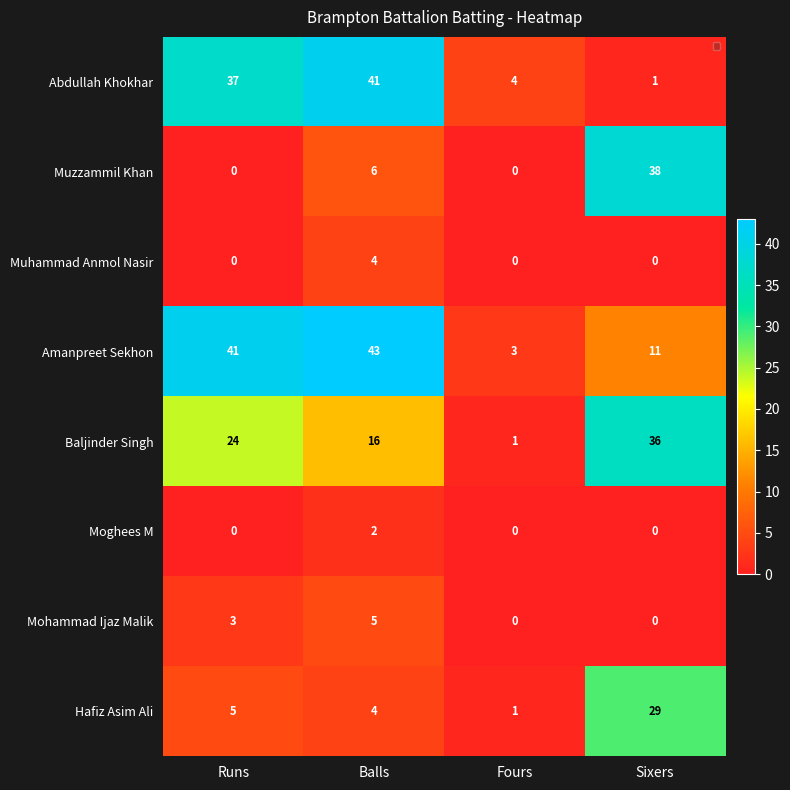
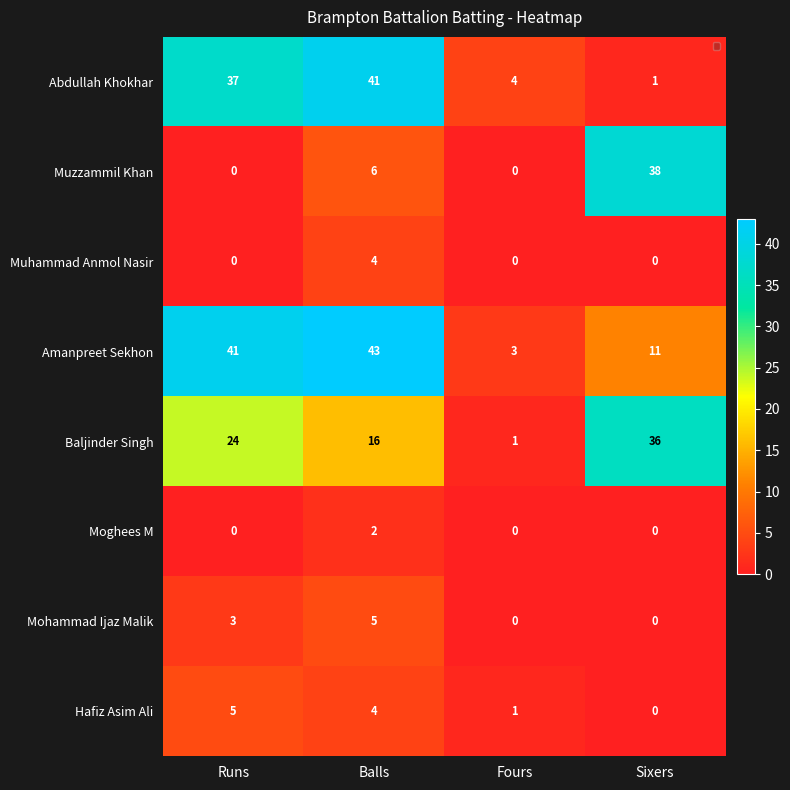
  {
    "Abdullah Khokhar": {
      "Runs": 37,
      "Balls": 41,
      "Fours": 4,
      "Sixers": 1
    },
    "Muzzammil Khan": {
      "Runs": 0,
      "Balls": 6,
      "Fours": 0,
      "Sixers": 38
    },
    "Muhammad Anmol Nasir": {
      "Runs": 0,
      "Balls": 4,
      "Fours": 0,
      "Sixers": 0
    },
    "Amanpreet Sekhon": {
      "Runs": 41,
      "Balls": 43,
      "Fours": 3,
      "Sixers": 11
    },
    "Baljinder Singh": {
      "Runs": 24,
      "Balls": 16,
      "Fours": 1,
      "Sixers": 36
    },
    "Moghees M": {
      "Runs": 0,
      "Balls": 2,
      "Fours": 0,
      "Sixers": 0
    },
    "Mohammad Ijaz Malik": {
      "Runs": 3,
      "Balls": 5,
      "Fours": 0,
      "Sixers": 0
    },
    "Hafiz Asim Ali": {
      "Runs": 5,
      "Balls": 4,
      "Fours": 1,
-     "Sixers": 29
+     "Sixers": 0
    }
  }
